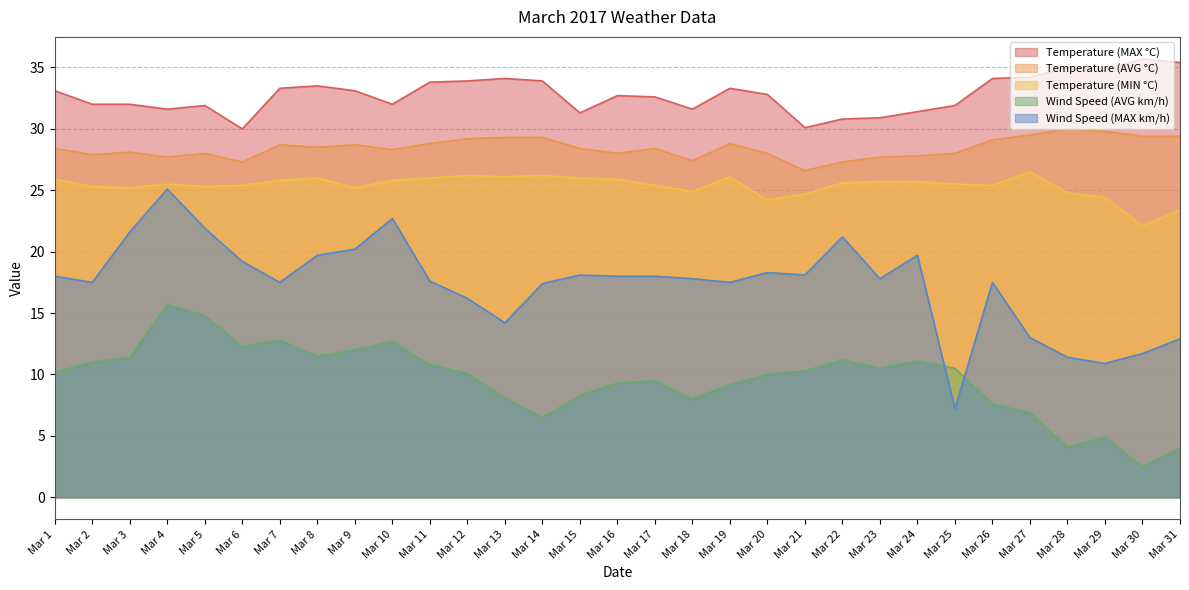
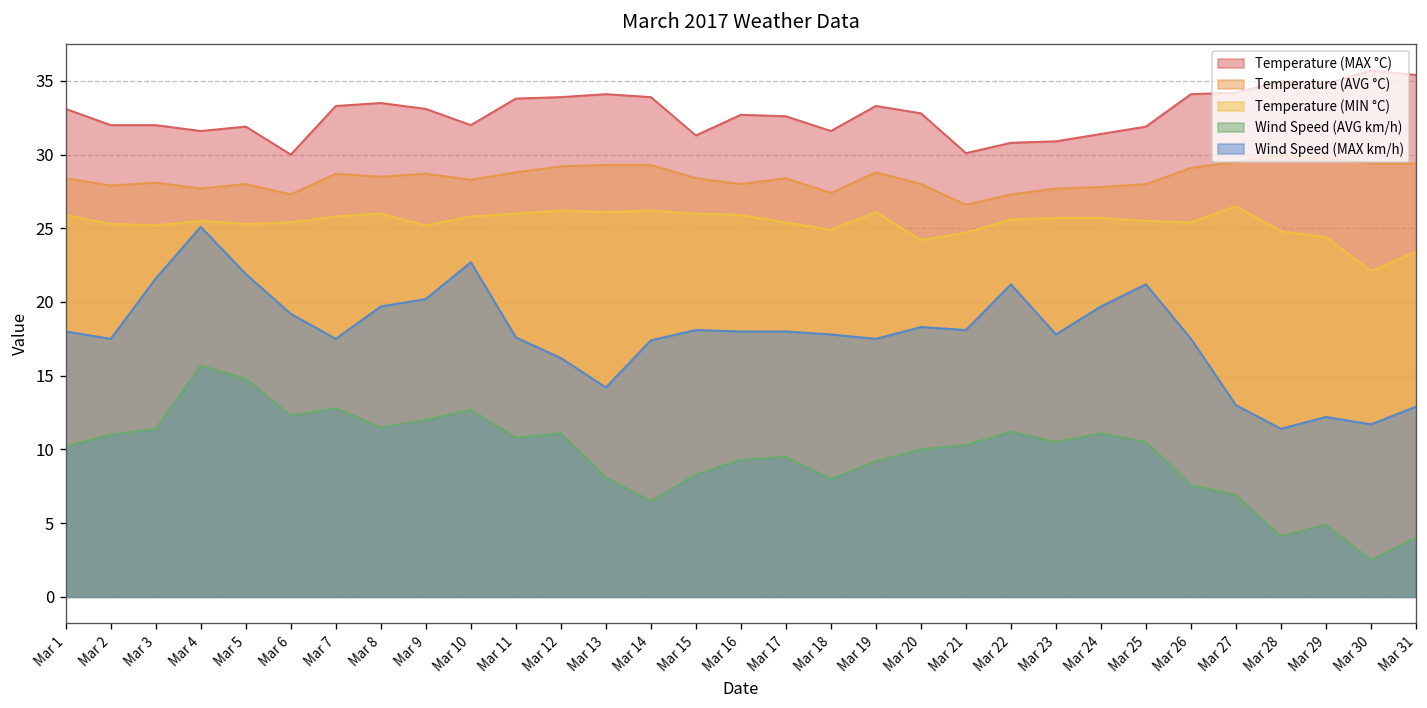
  {
    "Wind Speed (AVG km/h)": {
      "Mar 1": 10.2,
      "Mar 2": 11.0,
      "Mar 3": 11.4,
      "Mar 4": 15.7,
      "Mar 5": 14.8,
      "Mar 6": 12.3,
      "Mar 7": 12.8,
      "Mar 8": 11.5,
      "Mar 9": 12.0,
      "Mar 10": 12.7,
      "Mar 11": 10.8,
-     "Mar 12": 10.1,
+     "Mar 12": 11.1,
      "Mar 13": 8.1,
      "Mar 14": 6.5,
      "Mar 15": 8.3,
      "Mar 16": 9.3,
      "Mar 17": 9.5,
      "Mar 18": 8.0,
      "Mar 19": 9.2,
      "Mar 20": 10.0,
      "Mar 21": 10.3,
      "Mar 22": 11.2,
      "Mar 23": 10.5,
      "Mar 24": 11.1,
      "Mar 25": 10.5,
      "Mar 26": 7.6,
      "Mar 27": 6.9,
      "Mar 28": 4.1,
      "Mar 29": 4.9,
      "Mar 30": 2.5,
      "Mar 31": 4.0
    },
    "Wind Speed (MAX km/h)": {
      "Mar 1": 18.0,
      "Mar 2": 17.5,
      "Mar 3": 21.6,
      "Mar 4": 25.1,
      "Mar 5": 21.9,
      "Mar 6": 19.2,
      "Mar 7": 17.5,
      "Mar 8": 19.7,
      "Mar 9": 20.2,
      "Mar 10": 22.7,
      "Mar 11": 17.6,
      "Mar 12": 16.2,
      "Mar 13": 14.2,
      "Mar 14": 17.4,
      "Mar 15": 18.1,
      "Mar 16": 18.0,
      "Mar 17": 18.0,
      "Mar 18": 17.8,
      "Mar 19": 17.5,
      "Mar 20": 18.3,
      "Mar 21": 18.1,
      "Mar 22": 21.2,
      "Mar 23": 17.8,
      "Mar 24": 19.7,
-     "Mar 25": 7.2,
+     "Mar 25": 21.2,
      "Mar 26": 17.5,
      "Mar 27": 13.0,
      "Mar 28": 11.4,
-     "Mar 29": 10.9,
+     "Mar 29": 12.2,
      "Mar 30": 11.7,
      "Mar 31": 12.9
    }
  }
